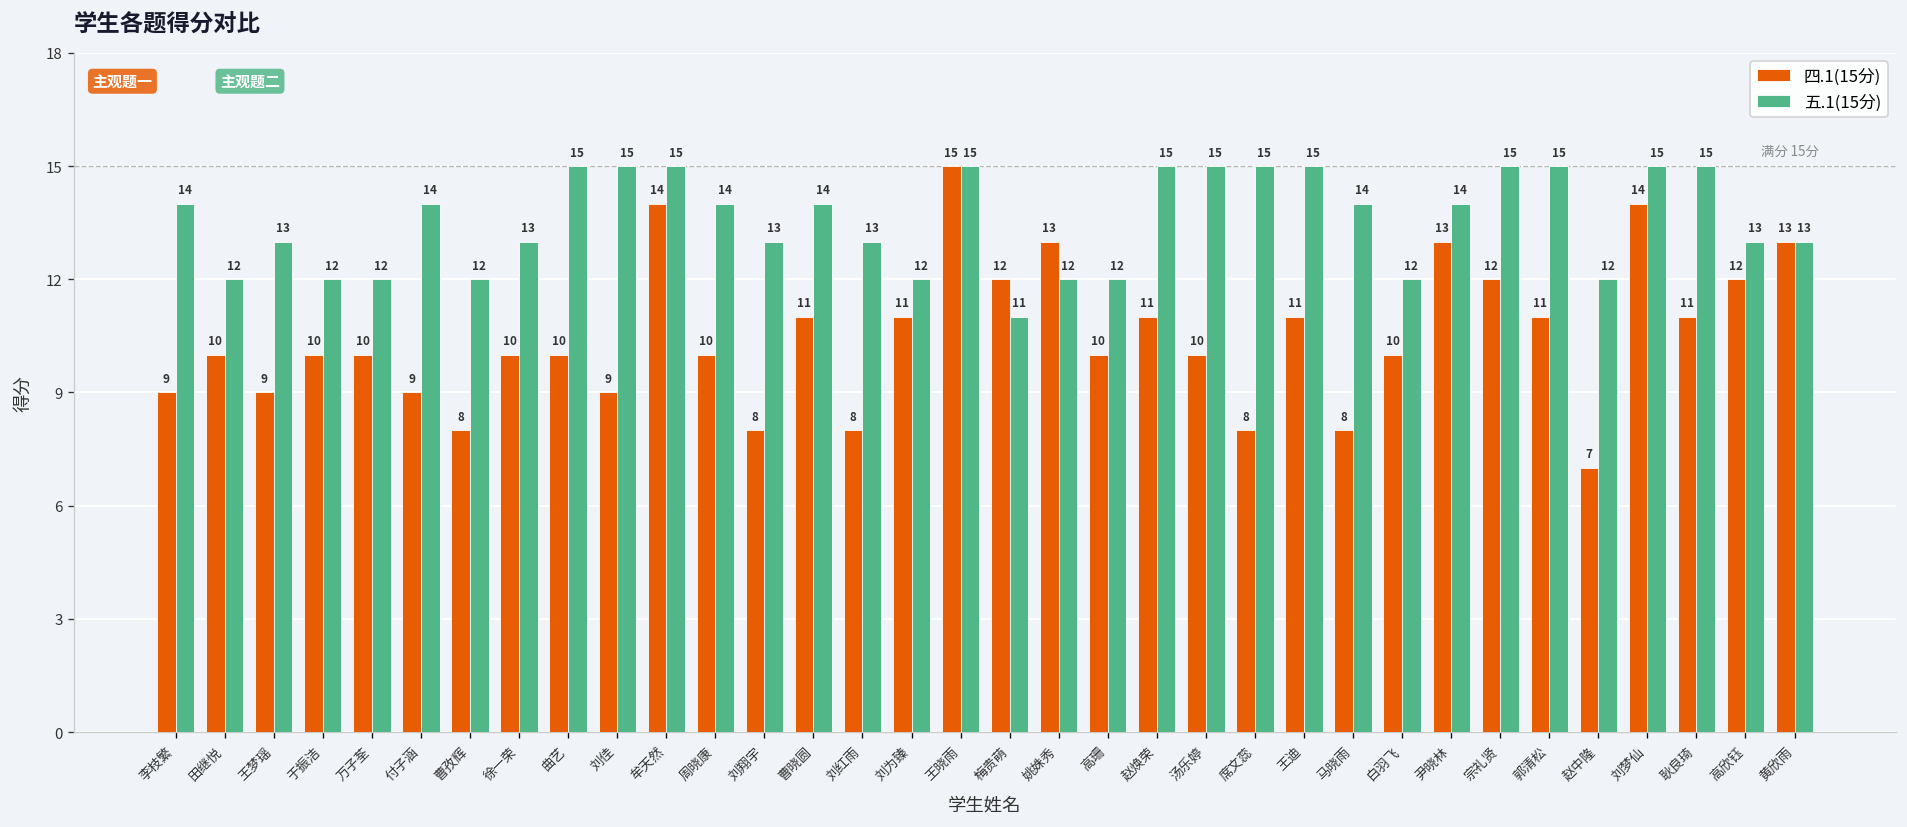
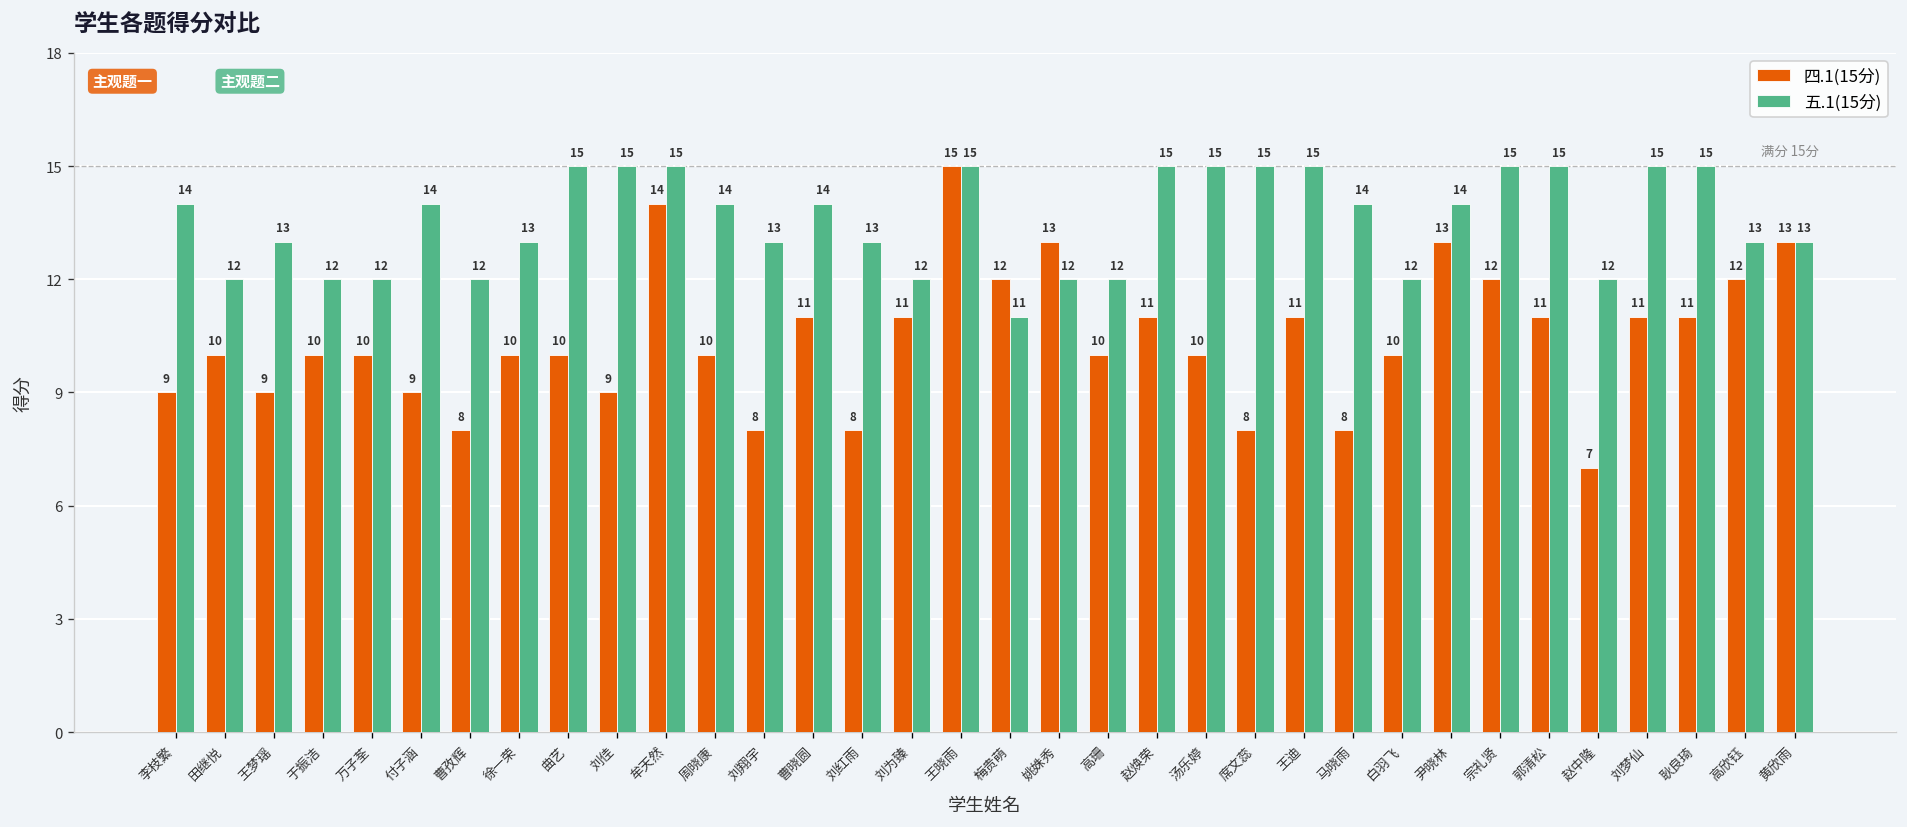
  {
    "四.1(15分)": {
      "李枝繁": 9,
      "田继悦": 10,
      "王梦瑶": 9,
      "于振洁": 10,
      "万子荃": 10,
      "付子涵": 9,
      "曹孜辉": 8,
      "徐一荣": 10,
      "曲艺": 10,
      "刘佳": 9,
      "牟天然": 14,
      "周晓康": 10,
      "刘翔宇": 8,
      "曹晓圆": 11,
      "刘红雨": 8,
      "刘为臻": 11,
      "王晓雨": 15,
      "梅贵萌": 12,
      "姚姝秀": 13,
      "高珊": 10,
      "赵焕荣": 11,
      "汤乐婷": 10,
      "席文蕊": 8,
      "王迪": 11,
      "马晓雨": 8,
      "白羽飞": 10,
      "尹晓林": 13,
      "宗礼贤": 12,
      "郭清松": 11,
      "赵中隆": 7,
-     "刘梦仙": 14,
+     "刘梦仙": 11,
      "耿良琦": 11,
      "高欣钰": 12,
      "黄欣雨": 13
    },
    "五.1(15分)": {
      "李枝繁": 14,
      "田继悦": 12,
      "王梦瑶": 13,
      "于振洁": 12,
      "万子荃": 12,
      "付子涵": 14,
      "曹孜辉": 12,
      "徐一荣": 13,
      "曲艺": 15,
      "刘佳": 15,
      "牟天然": 15,
      "周晓康": 14,
      "刘翔宇": 13,
      "曹晓圆": 14,
      "刘红雨": 13,
      "刘为臻": 12,
      "王晓雨": 15,
      "梅贵萌": 11,
      "姚姝秀": 12,
      "高珊": 12,
      "赵焕荣": 15,
      "汤乐婷": 15,
      "席文蕊": 15,
      "王迪": 15,
      "马晓雨": 14,
      "白羽飞": 12,
      "尹晓林": 14,
      "宗礼贤": 15,
      "郭清松": 15,
      "赵中隆": 12,
      "刘梦仙": 15,
      "耿良琦": 15,
      "高欣钰": 13,
      "黄欣雨": 13
    }
  }
